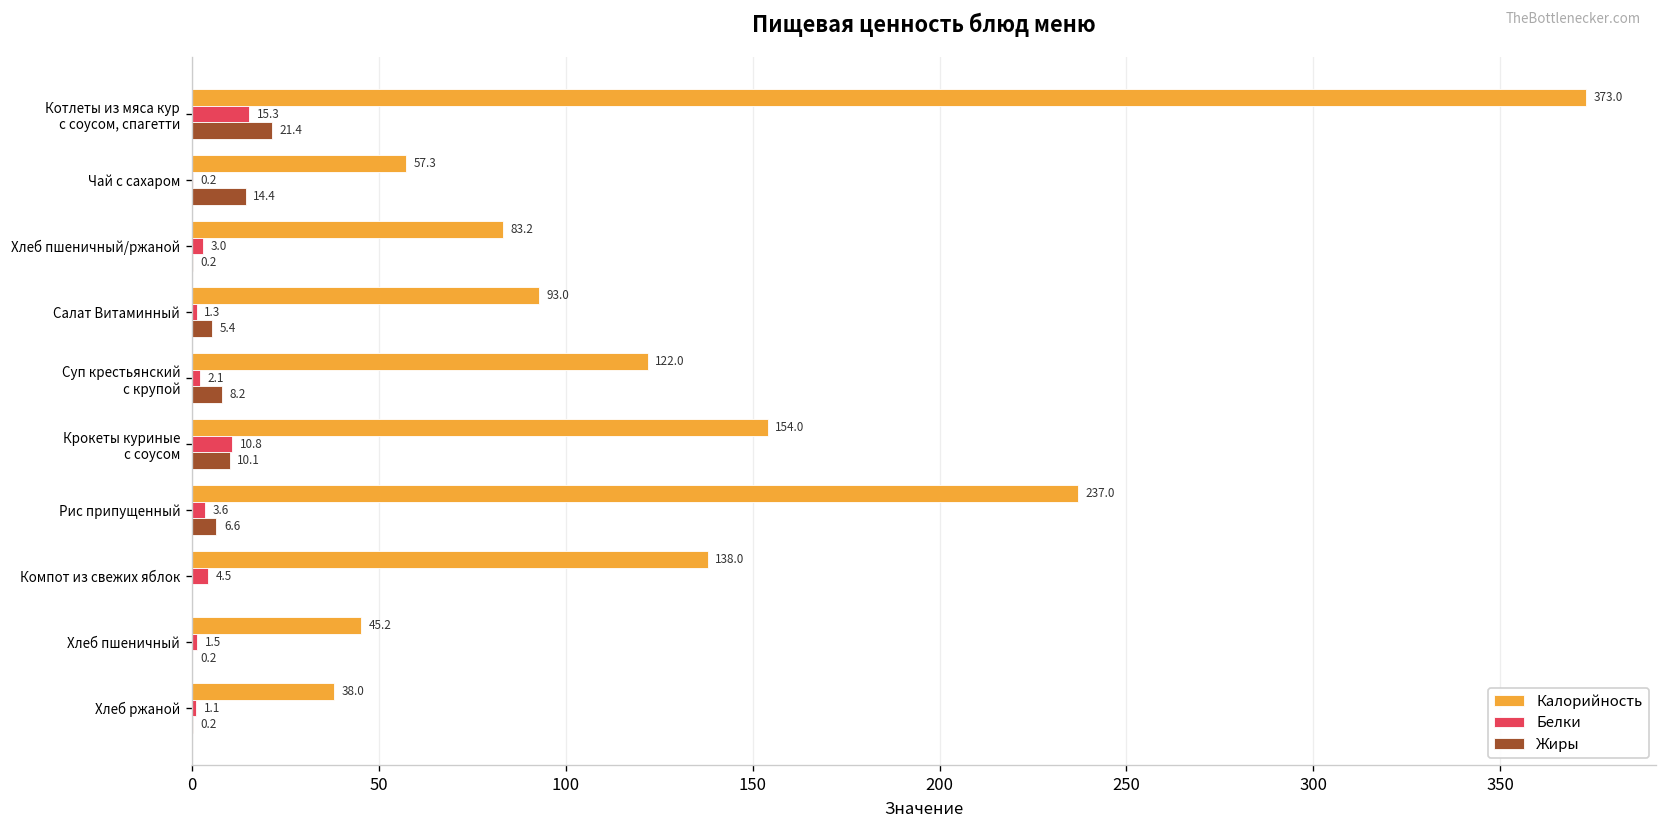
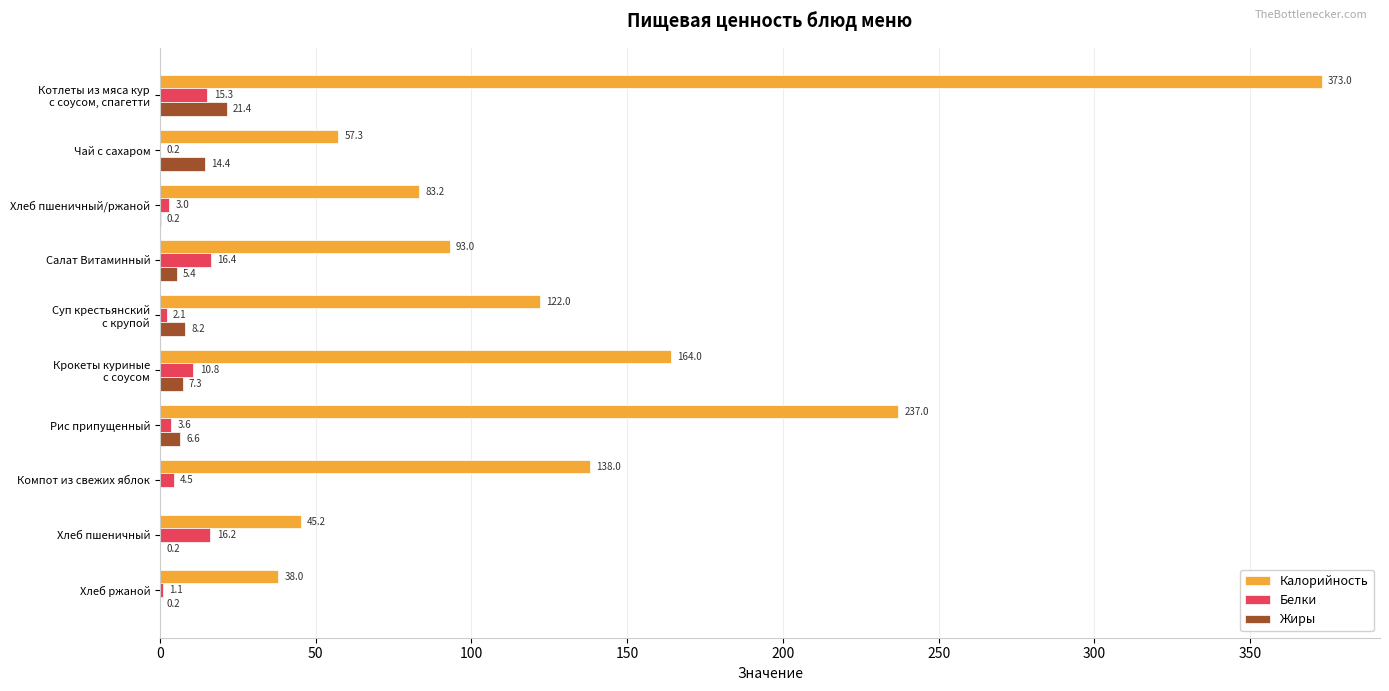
  {
    "Калорийность": {
      "Котлеты из мяса кур с соусом, спагетти": 373.0,
      "Чай с сахаром": 57.3,
      "Хлеб пшеничный/ржаной": 83.2,
      "Салат Витаминный": 93.0,
      "Суп крестьянский с крупой": 122.0,
-     "Крокеты куриные с соусом": 154.0,
+     "Крокеты куриные с соусом": 164.0,
      "Рис припущенный": 237.0,
      "Компот из свежих яблок": 138.0,
      "Хлеб пшеничный": 45.2,
      "Хлеб ржаной": 38.0
    },
    "Белки": {
      "Котлеты из мяса кур с соусом, спагетти": 15.3,
      "Чай с сахаром": 0.2,
      "Хлеб пшеничный/ржаной": 3.0,
-     "Салат Витаминный": 1.3,
+     "Салат Витаминный": 16.4,
      "Суп крестьянский с крупой": 2.1,
      "Крокеты куриные с соусом": 10.8,
      "Рис припущенный": 3.6,
      "Компот из свежих яблок": 4.5,
-     "Хлеб пшеничный": 1.5,
+     "Хлеб пшеничный": 16.2,
      "Хлеб ржаной": 1.1
    },
    "Жиры": {
      "Котлеты из мяса кур с соусом, спагетти": 21.4,
      "Чай с сахаром": 14.4,
      "Хлеб пшеничный/ржаной": 0.2,
      "Салат Витаминный": 5.4,
      "Суп крестьянский с крупой": 8.2,
-     "Крокеты куриные с соусом": 10.1,
+     "Крокеты куриные с соусом": 7.3,
      "Рис припущенный": 6.6,
      "Хлеб пшеничный": 0.2,
      "Хлеб ржаной": 0.2
    }
  }
